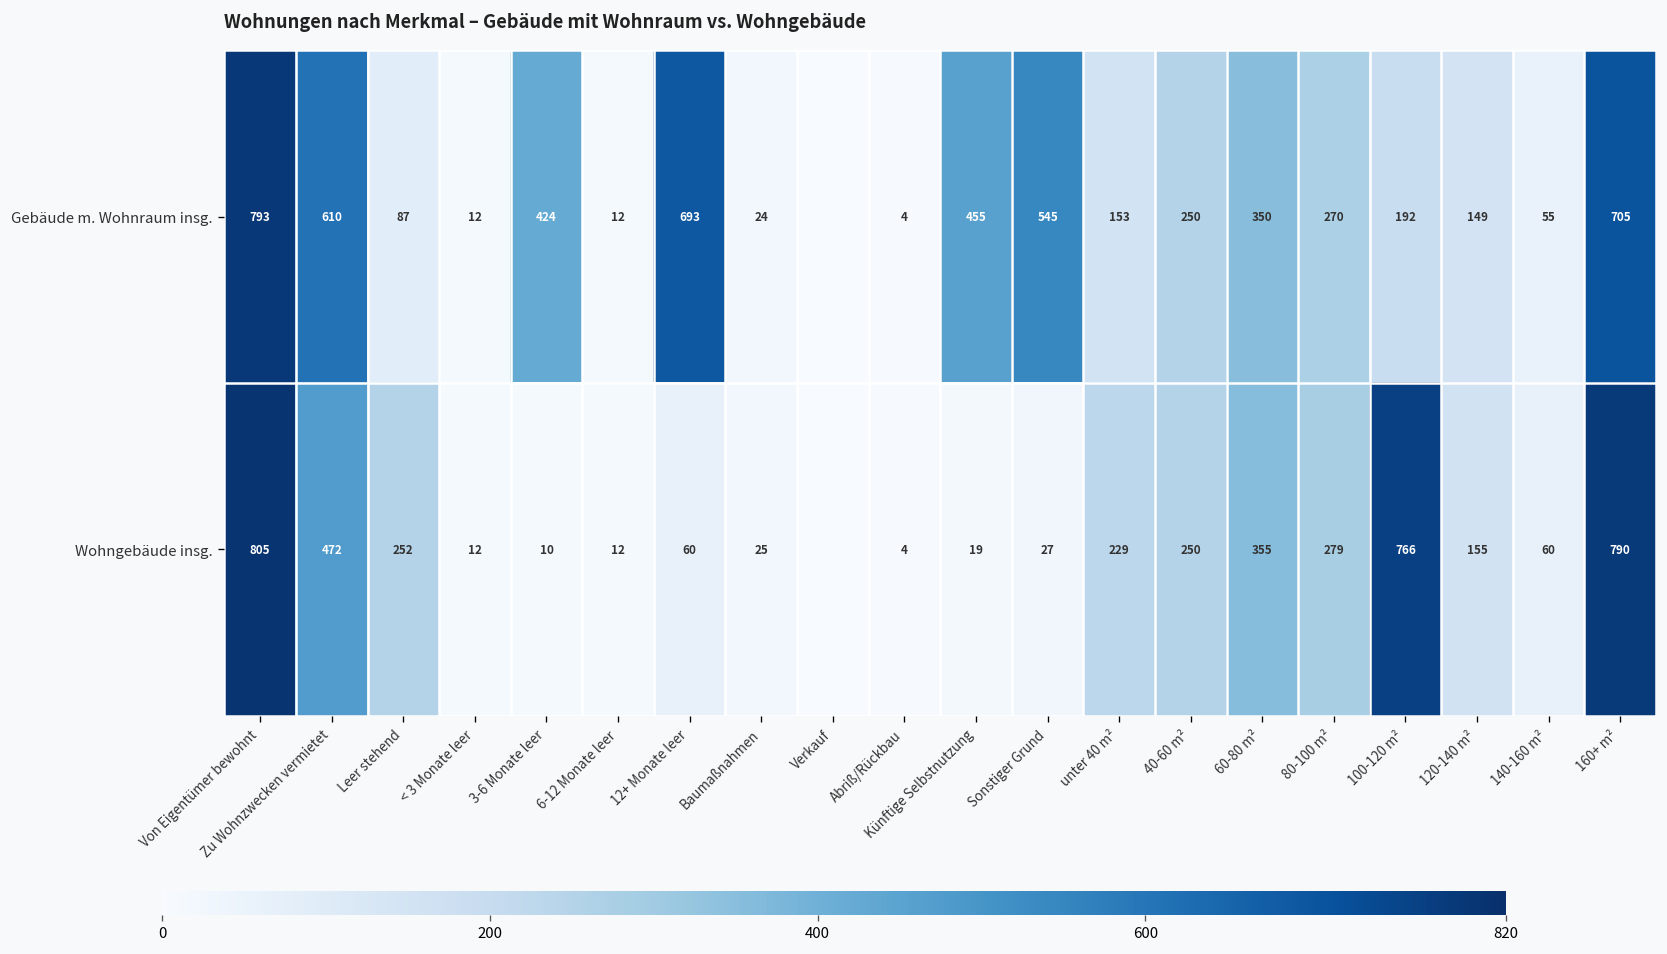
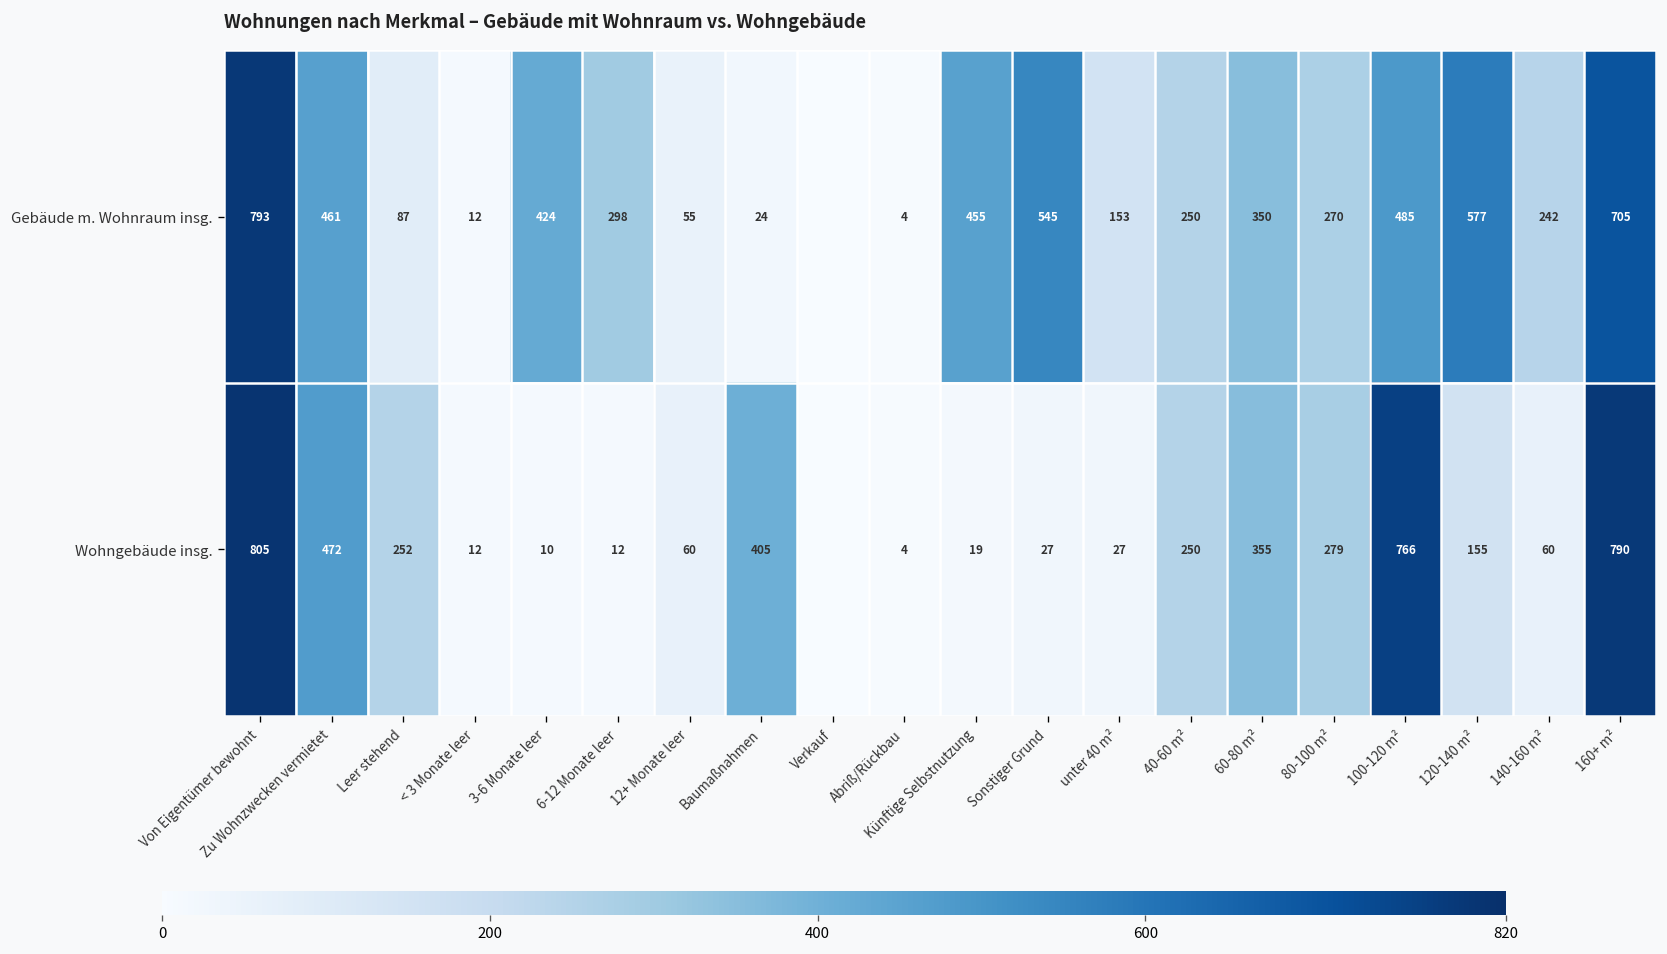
  {
    "Gebäude m. Wohnraum insg.": {
      "Von Eigentümer bewohnt": 793,
-     "Zu Wohnzwecken vermietet": 610,
+     "Zu Wohnzwecken vermietet": 461,
      "Leer stehend": 87,
      "< 3 Monate leer": 12,
      "3-6 Monate leer": 424,
-     "6-12 Monate leer": 12,
-     "12+ Monate leer": 693,
+     "6-12 Monate leer": 298,
+     "12+ Monate leer": 55,
      "Baumaßnahmen": 24,
      "Abriß/Rückbau": 4,
      "Künftige Selbstnutzung": 455,
      "Sonstiger Grund": 545,
      "unter 40 m²": 153,
      "40-60 m²": 250,
      "60-80 m²": 350,
      "80-100 m²": 270,
-     "100-120 m²": 192,
-     "120-140 m²": 149,
-     "140-160 m²": 55,
+     "100-120 m²": 485,
+     "120-140 m²": 577,
+     "140-160 m²": 242,
      "160+ m²": 705
    },
    "Wohngebäude insg.": {
      "Von Eigentümer bewohnt": 805,
      "Zu Wohnzwecken vermietet": 472,
      "Leer stehend": 252,
      "< 3 Monate leer": 12,
      "3-6 Monate leer": 10,
      "6-12 Monate leer": 12,
      "12+ Monate leer": 60,
-     "Baumaßnahmen": 25,
+     "Baumaßnahmen": 405,
      "Abriß/Rückbau": 4,
      "Künftige Selbstnutzung": 19,
      "Sonstiger Grund": 27,
-     "unter 40 m²": 229,
+     "unter 40 m²": 27,
      "40-60 m²": 250,
      "60-80 m²": 355,
      "80-100 m²": 279,
      "100-120 m²": 766,
      "120-140 m²": 155,
      "140-160 m²": 60,
      "160+ m²": 790
    }
  }
